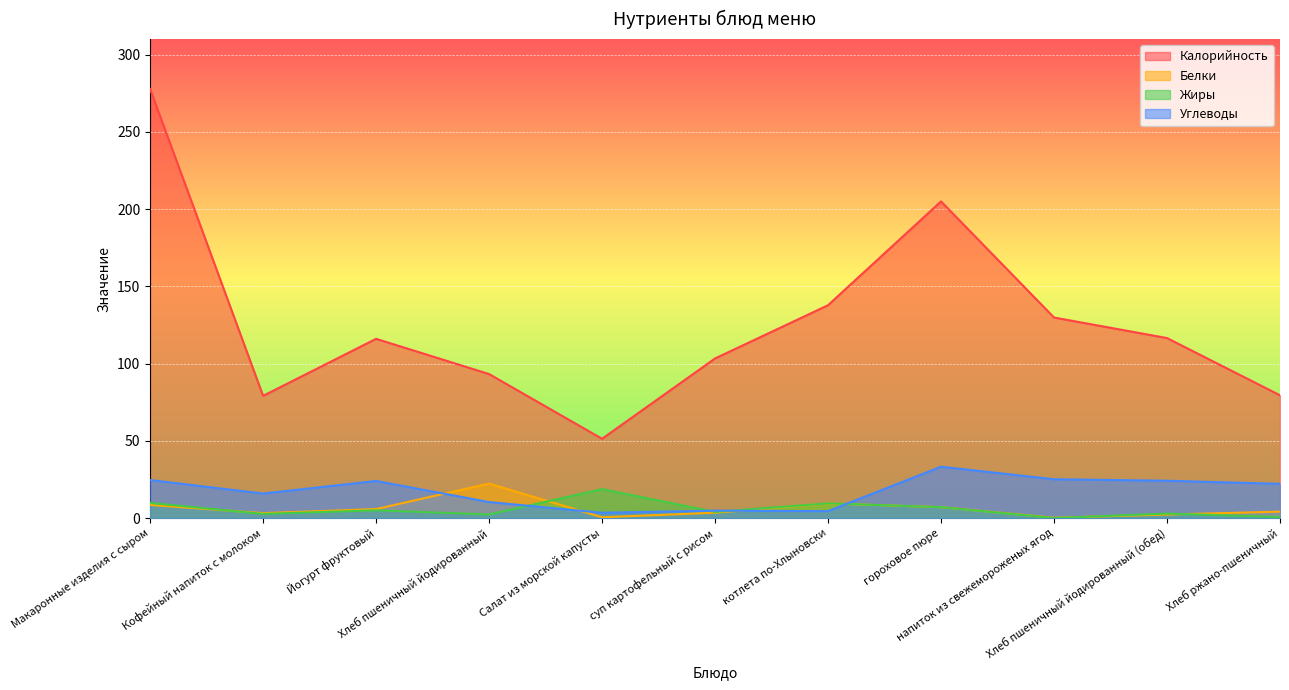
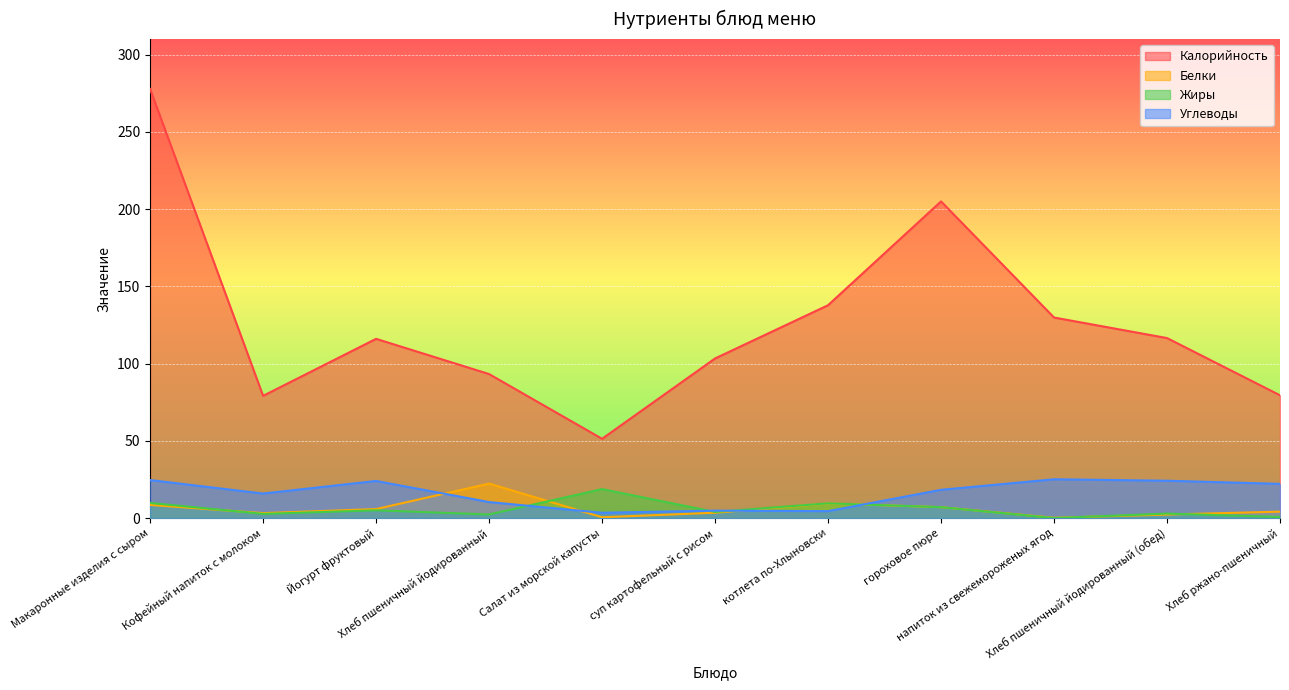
  {
    "Калорийность": {
      "Макаронные изделия с сыром": 278,
      "Кофейный напиток с молоком": 79,
      "Йогурт фруктовый": 116,
      "Хлеб пшеничный йодированный": 93,
      "Салат из морской капусты": 51,
      "суп картофельный с рисом": 103,
      "котлета по-Хлыновски": 138,
      "гороховое пюре": 205,
      "напиток из свежемороженых ягод": 130,
      "Хлеб пшеничный йодированный (обед)": 117,
      "Хлеб ржано-пшеничный": 79
    },
    "Белки": {
      "Хлеб пшеничный йодированный": 22,
      "Салат из морской капусты": 1,
      "Хлеб ржано-пшеничный": 4
    },
    "Жиры": {
      "Хлеб пшеничный йодированный": 2,
      "Салат из морской капусты": 19,
      "Хлеб ржано-пшеничный": 1
    },
    "Углеводы": {
      "Макаронные изделия с сыром": 25,
      "Кофейный напиток с молоком": 16,
      "Йогурт фруктовый": 24,
      "Хлеб пшеничный йодированный": 10,
      "Салат из морской капусты": 3,
      "котлета по-Хлыновски": 4,
-     "гороховое пюре": 33,
+     "гороховое пюре": 18,
      "напиток из свежемороженых ягод": 25,
      "Хлеб пшеничный йодированный (обед)": 24,
      "Хлеб ржано-пшеничный": 22
    }
  }
